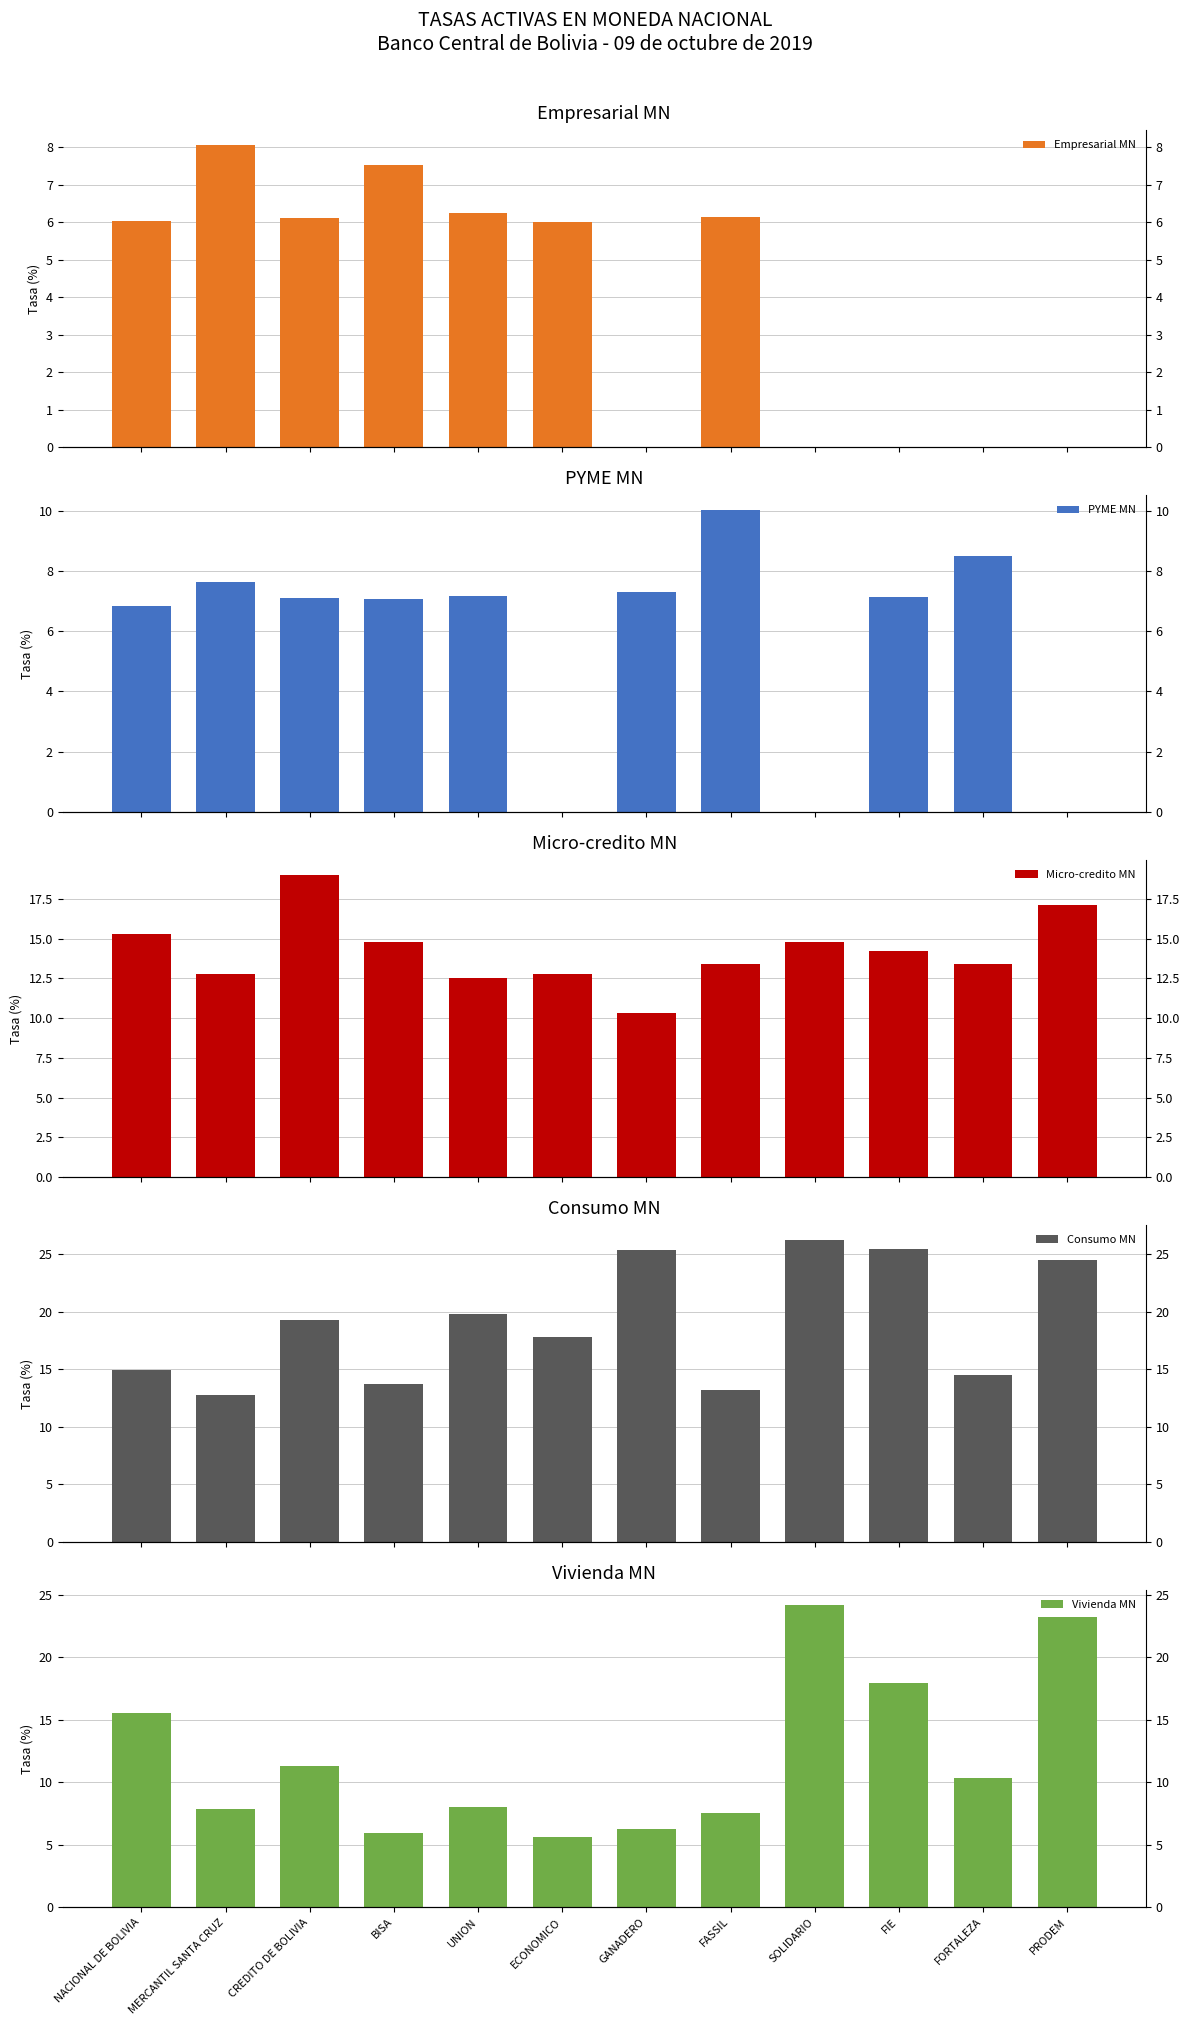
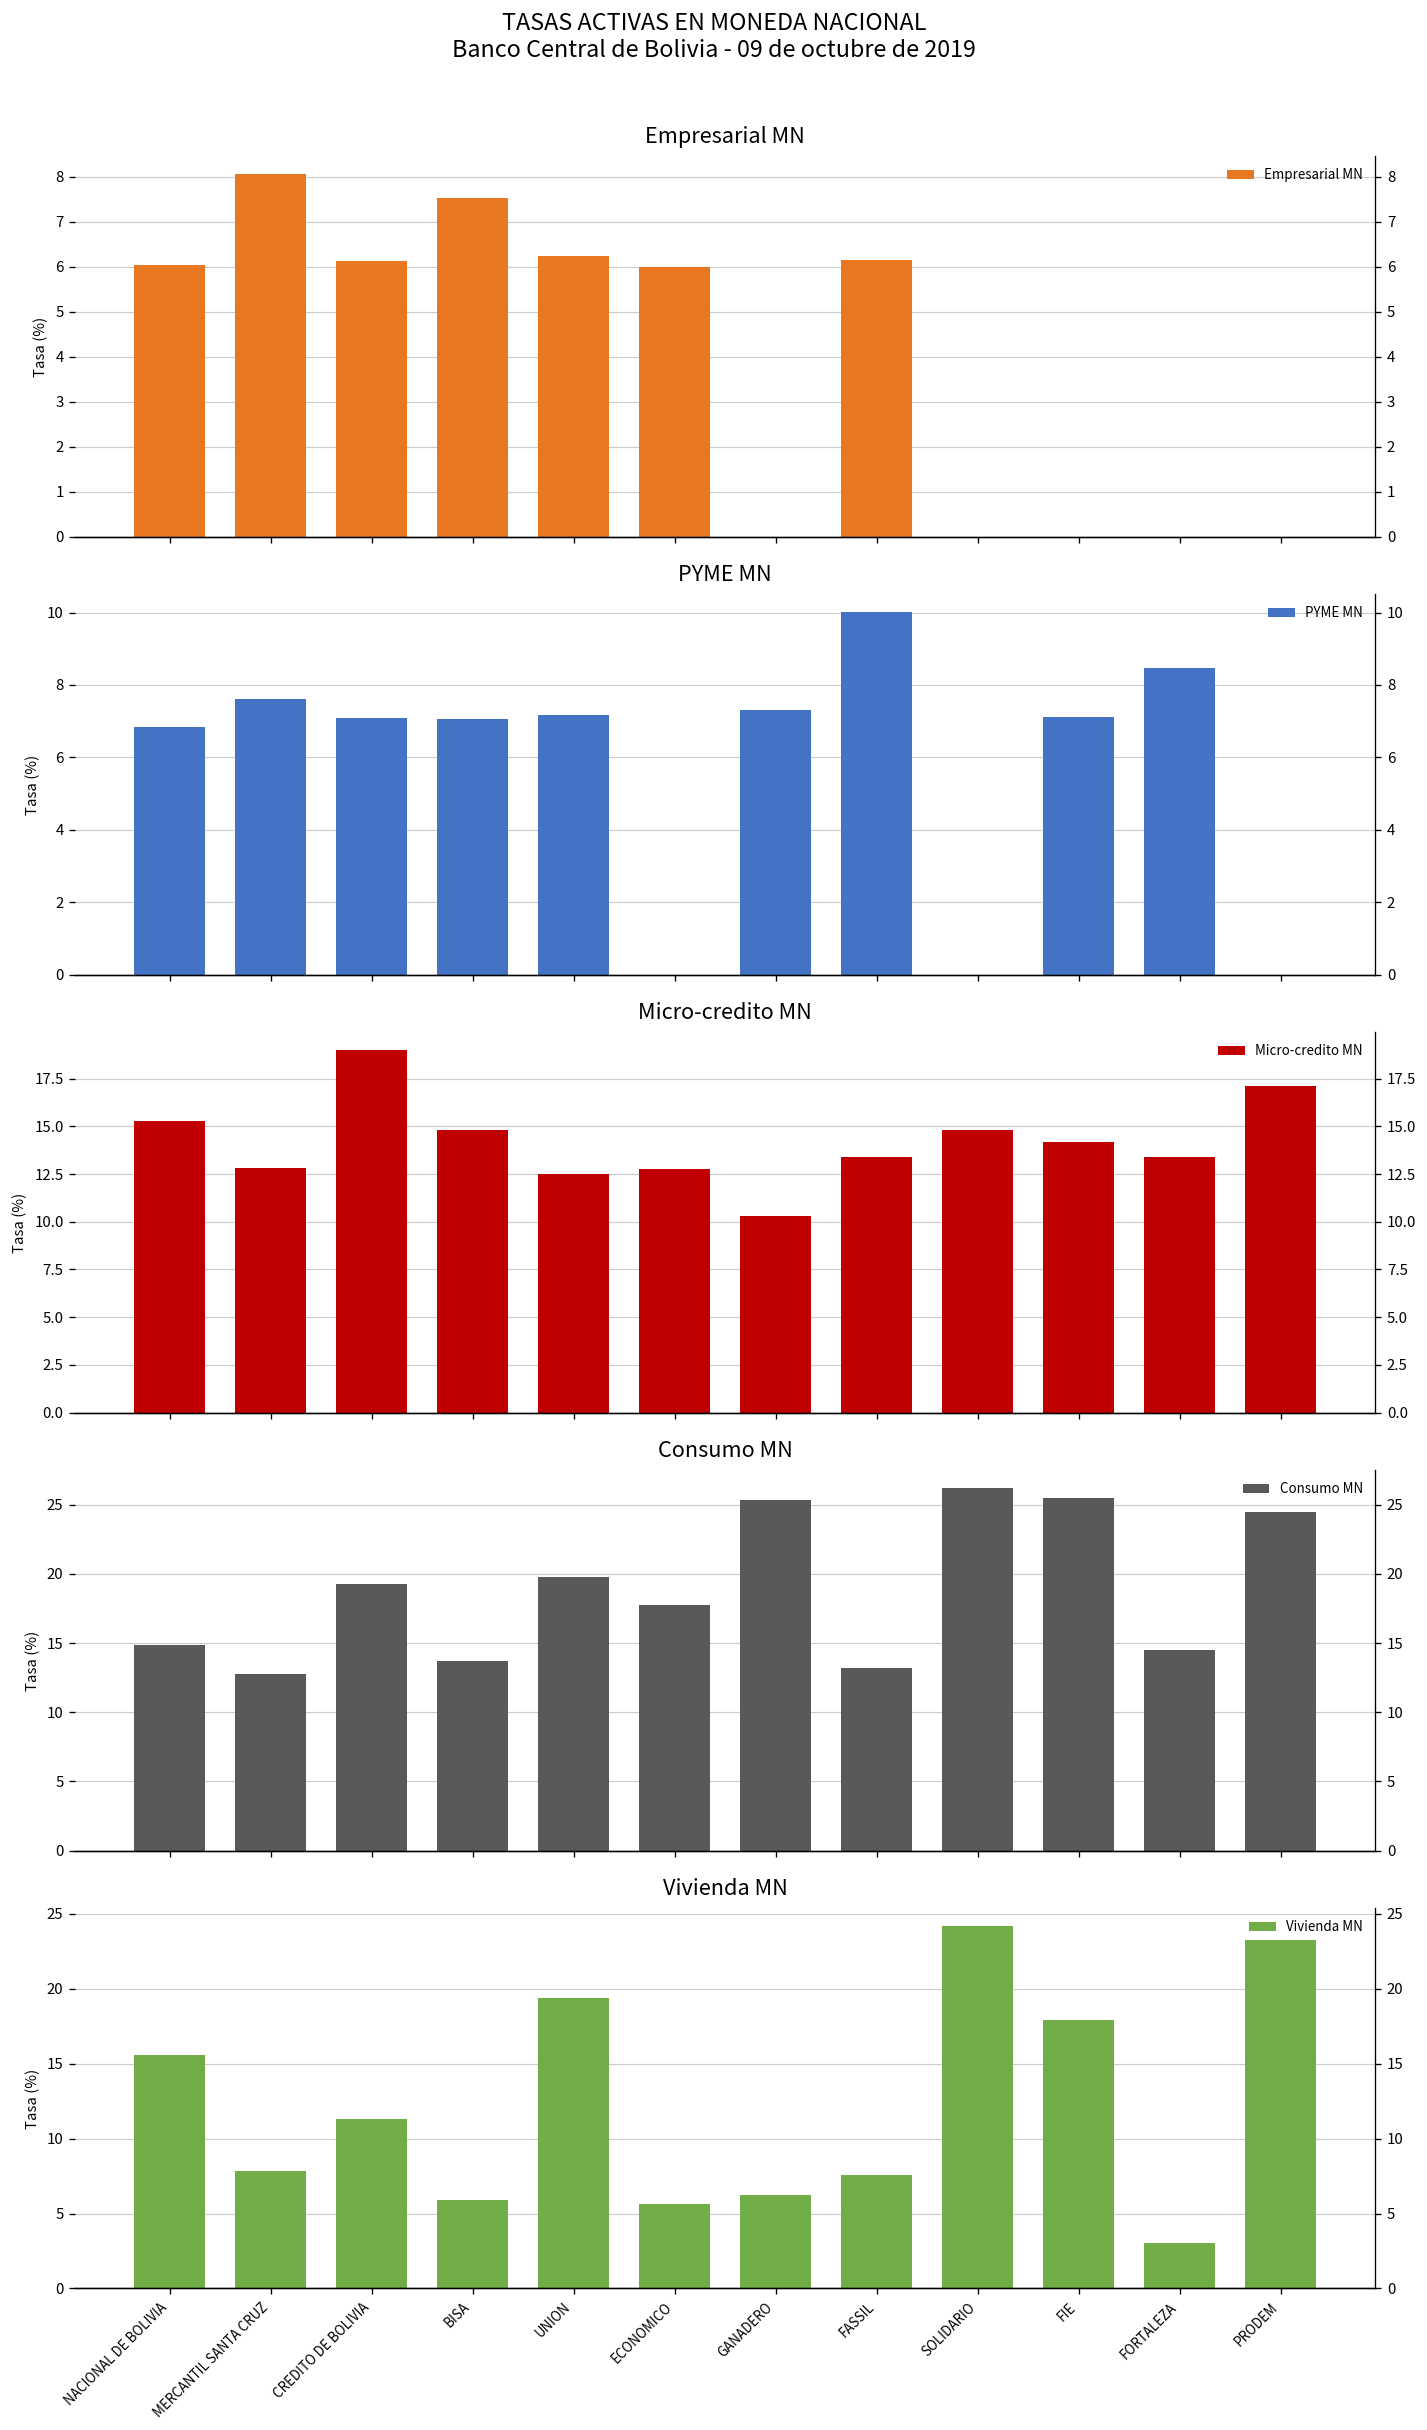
  {
    "Vivienda MN": {
      "NACIONAL DE BOLIVIA": 15.5,
      "MERCANTIL SANTA CRUZ": 7.9,
      "CREDITO DE BOLIVIA": 11.3,
      "BISA": 5.9,
-     "UNION": 8.0,
+     "UNION": 19.4,
      "ECONOMICO": 5.6,
      "GANADERO": 6.2,
      "FASSIL": 7.6,
      "SOLIDARIO": 24.2,
      "FIE": 17.9,
-     "FORTALEZA": 10.4,
+     "FORTALEZA": 3.0,
      "PRODEM": 23.2
    }
  }
